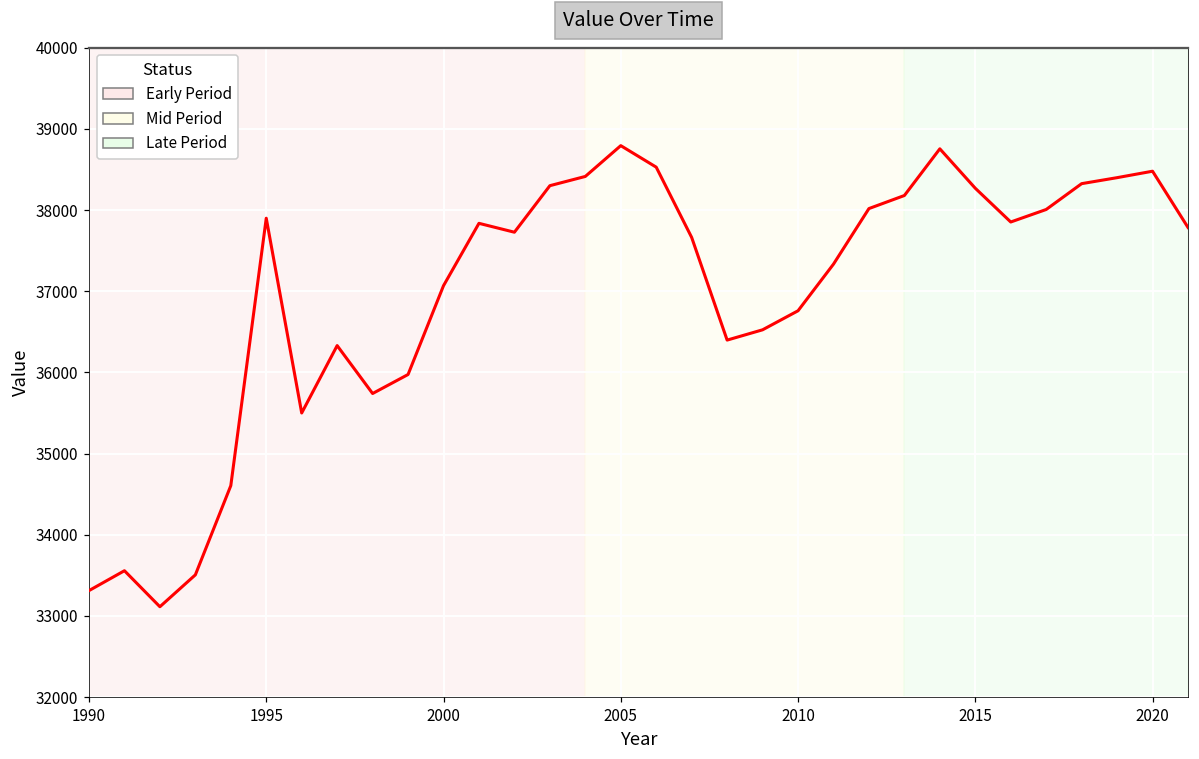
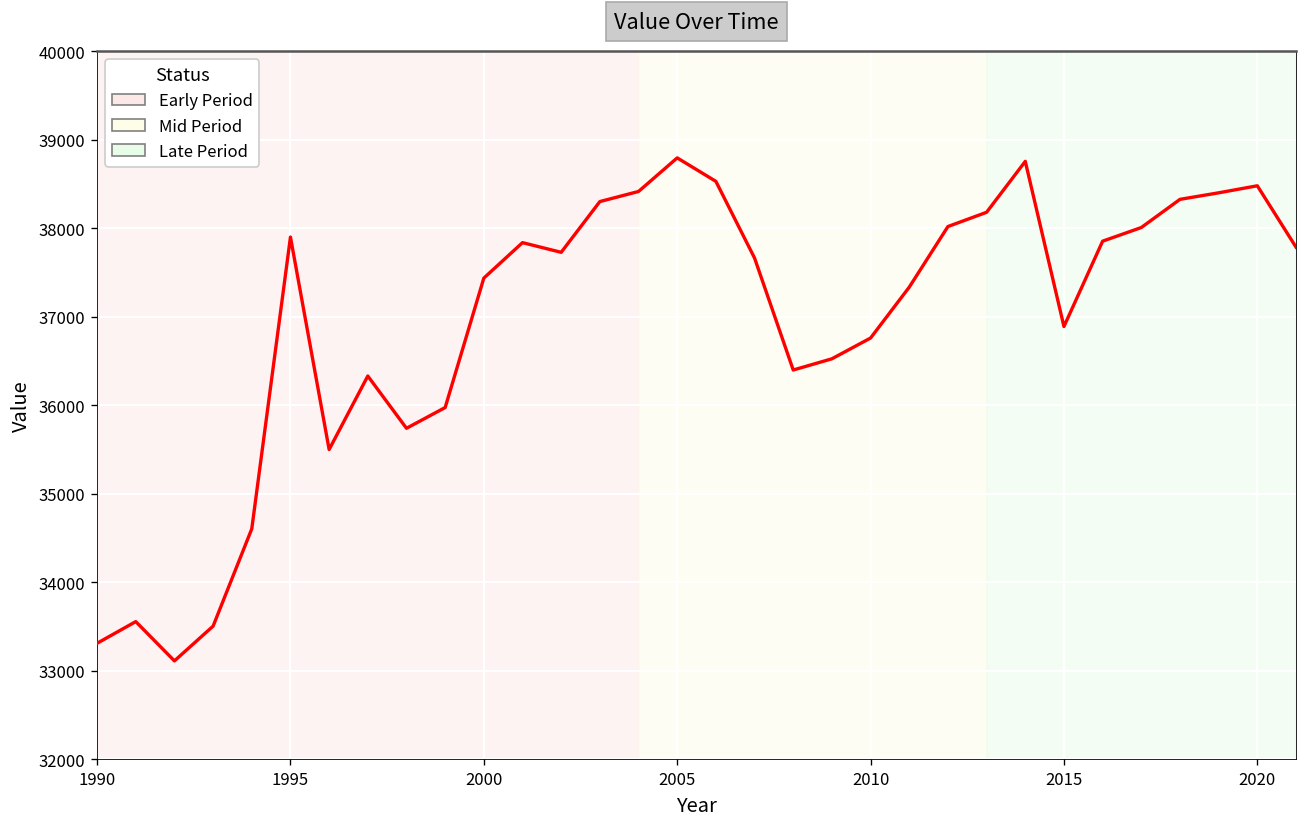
  {
    "1990": 33300,
    "1995": 37900,
-   "2000": 37100,
+   "2000": 37400,
    "2005": 38800,
    "2010": 36800,
-   "2015": 38300,
+   "2015": 36900,
    "2020": 38500
  }
